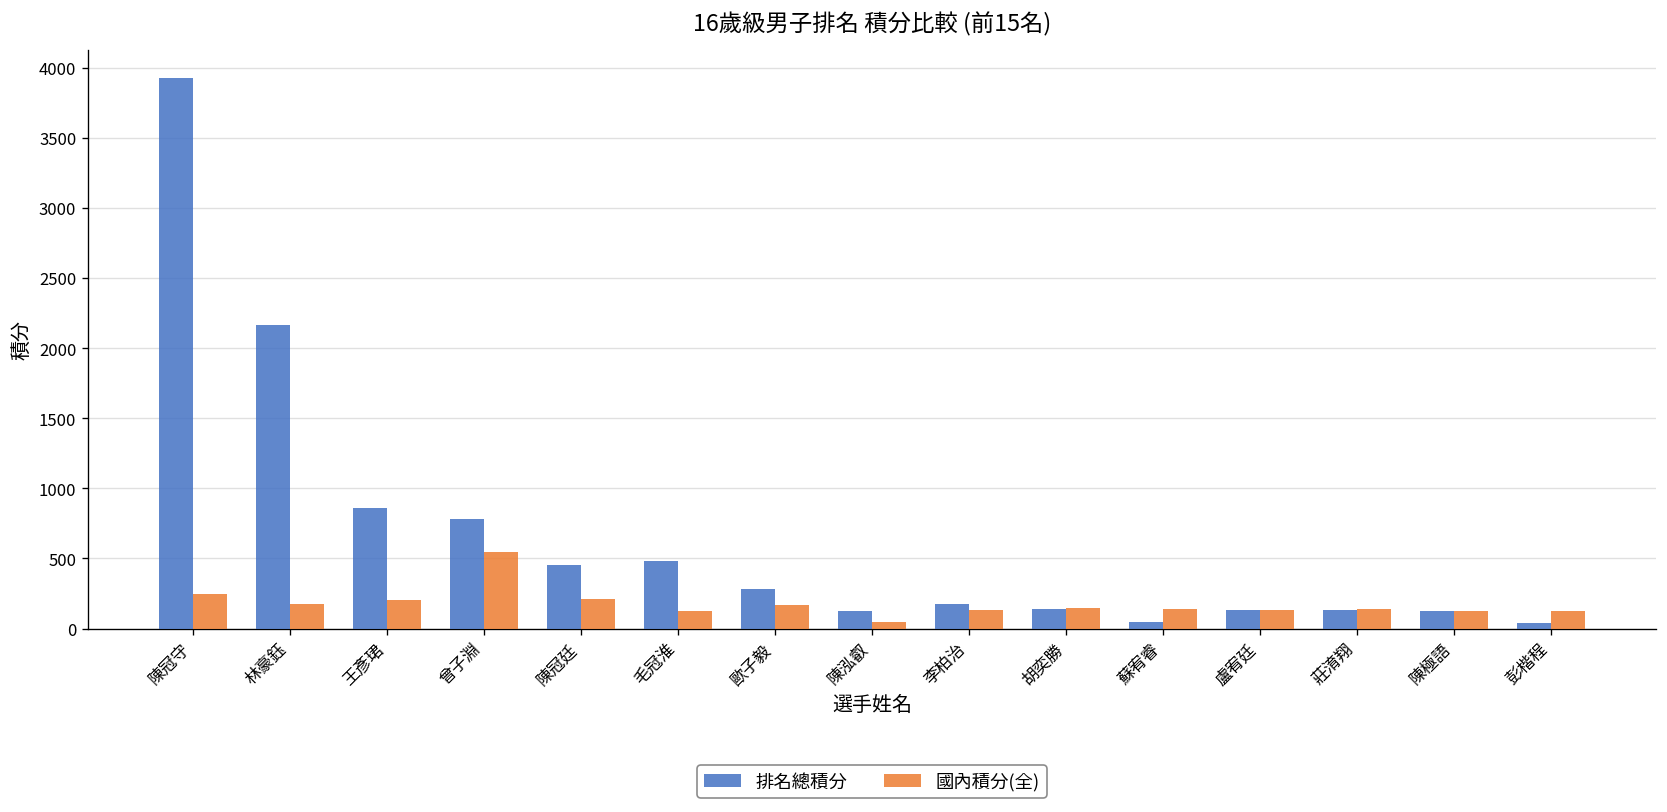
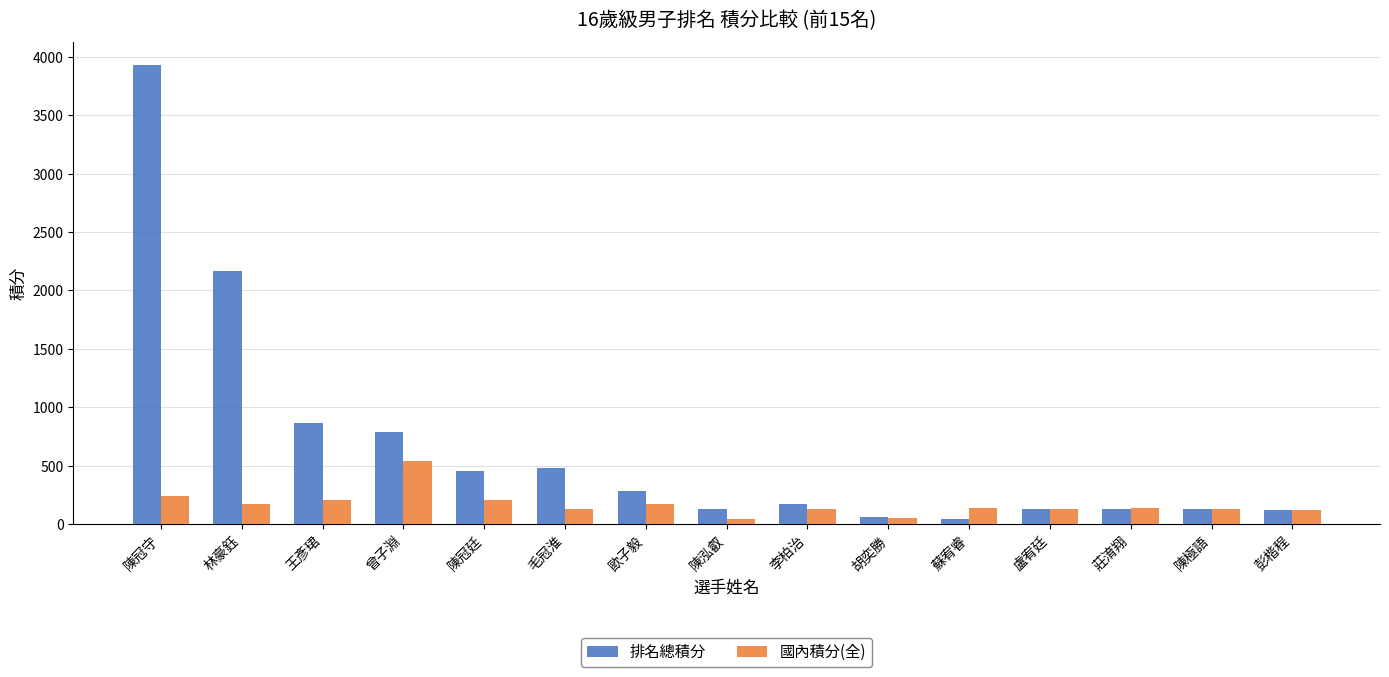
  {
    "排名總積分": {
      "陳冠守": 3930,
      "林豪鈺": 2170,
      "王彥珺": 860,
      "曾子淵": 780,
      "陳冠廷": 460,
      "毛冠淮": 480,
      "歐子毅": 280,
      "陳泓叡": 130,
      "李柏治": 180,
-     "胡奕勝": 140,
+     "胡奕勝": 60,
      "蘇宥睿": 40,
      "盧宥廷": 130,
      "莊淯翔": 130,
      "陳極語": 130,
-     "彭楷程": 40
+     "彭楷程": 120
    },
    "國內積分(全)": {
      "陳冠守": 240,
      "林豪鈺": 180,
      "王彥珺": 210,
      "曾子淵": 540,
      "陳冠廷": 210,
      "毛冠淮": 130,
      "歐子毅": 170,
      "陳泓叡": 50,
      "李柏治": 130,
-     "胡奕勝": 150,
+     "胡奕勝": 50,
      "蘇宥睿": 140,
      "盧宥廷": 130,
      "莊淯翔": 140,
      "陳極語": 130,
      "彭楷程": 120
    }
  }
